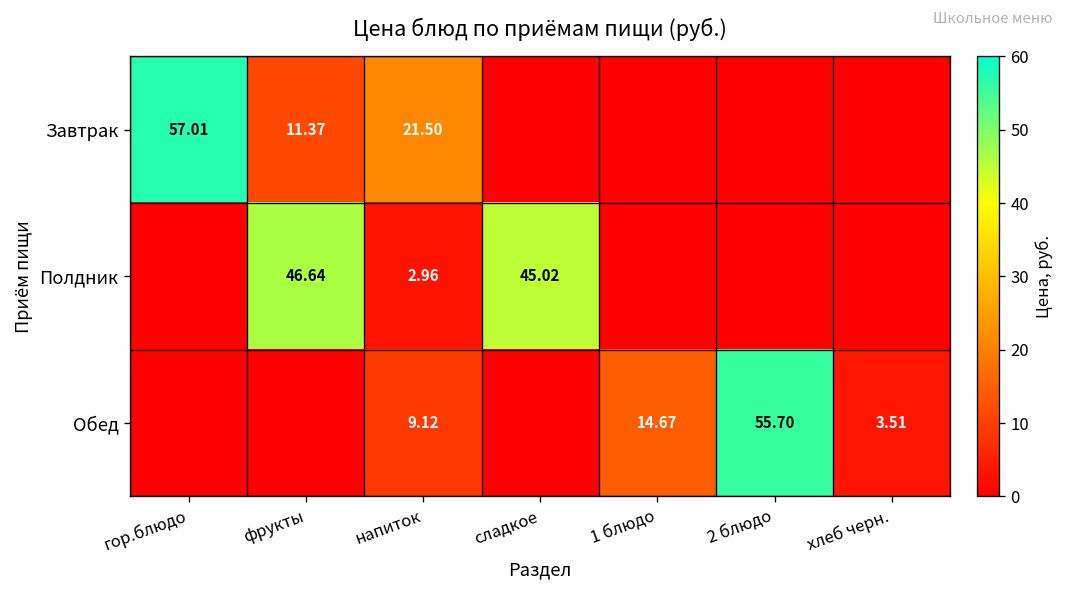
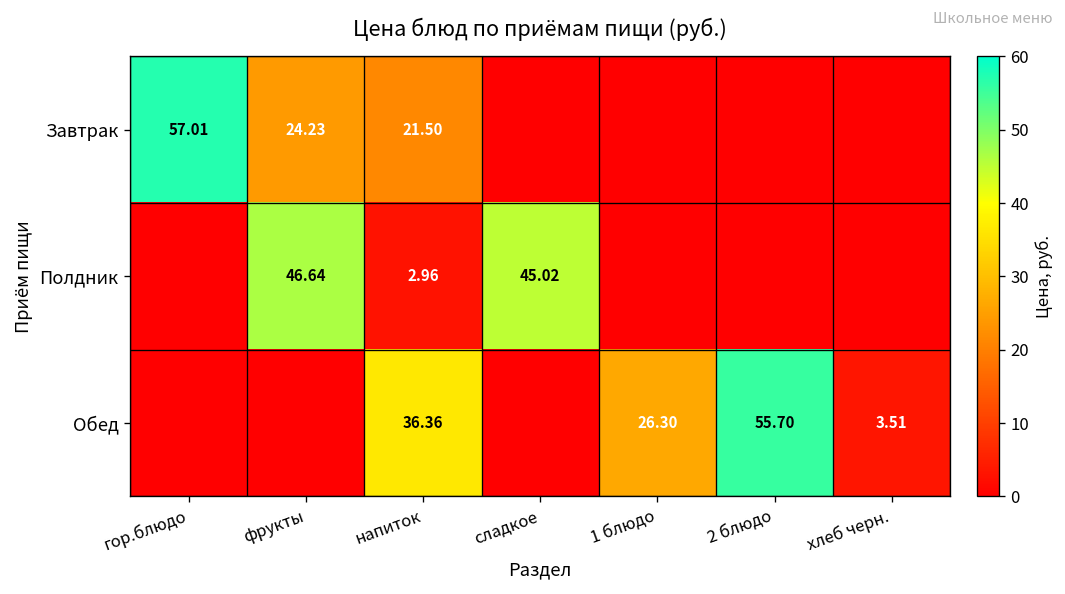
  {
    "Завтрак": {
      "гор.блюдо": 57.01,
-     "фрукты": 11.37,
+     "фрукты": 24.23,
      "напиток": 21.50
    },
    "Полдник": {
      "фрукты": 46.64,
      "напиток": 2.96,
      "сладкое": 45.02
    },
    "Обед": {
-     "напиток": 9.12,
-     "1 блюдо": 14.67,
+     "напиток": 36.36,
+     "1 блюдо": 26.30,
      "2 блюдо": 55.70,
      "хлеб черн.": 3.51
    }
  }
